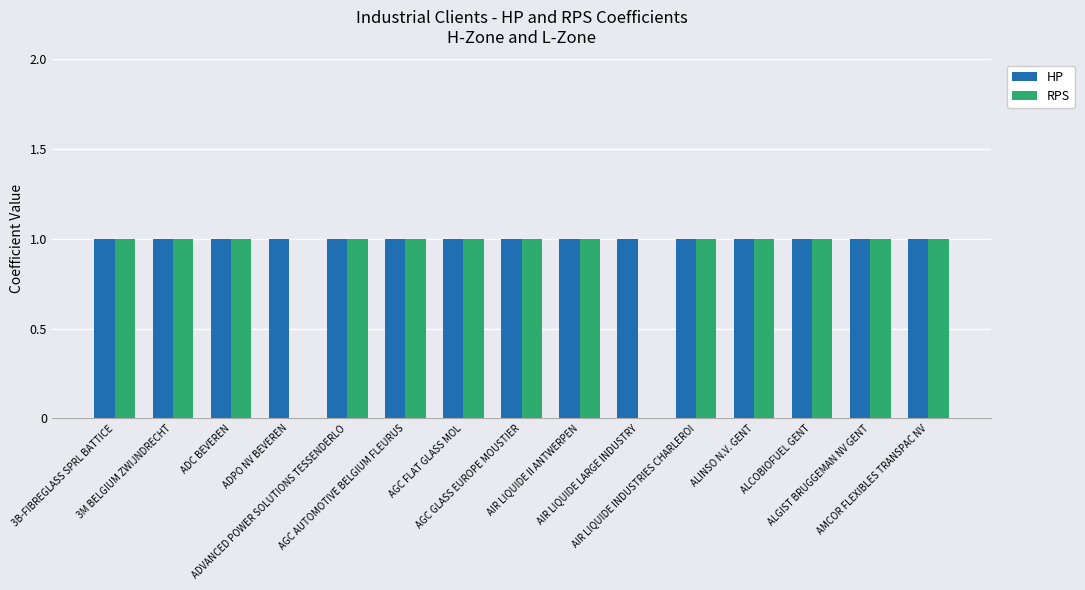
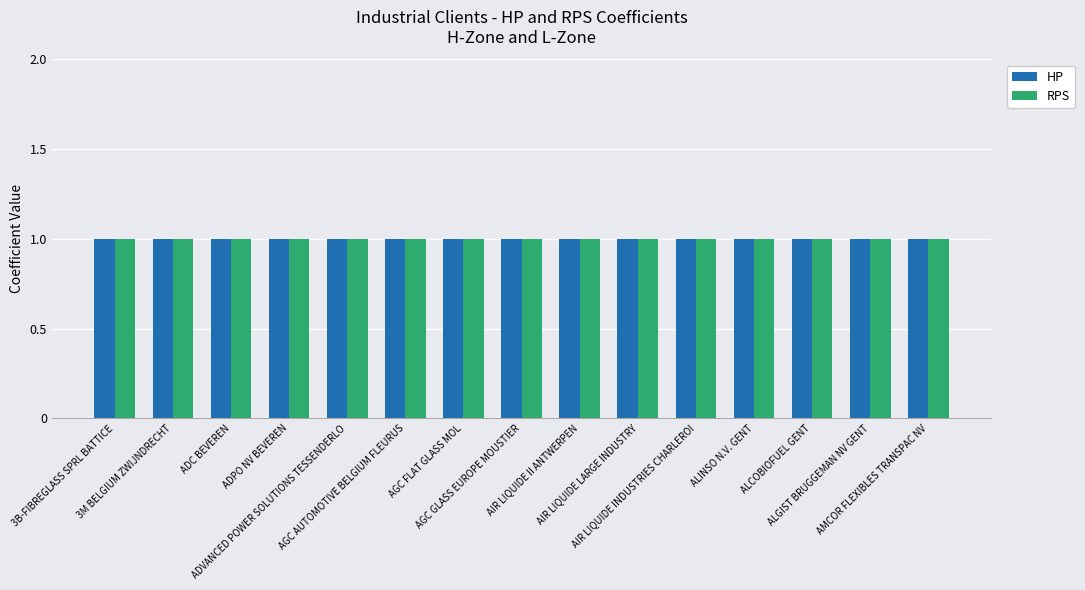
  {
    "HP": {
      "3B-FIBREGLASS SPRL BATTICE": 1,
      "3M BELGIUM ZWIJNDRECHT": 1,
      "ADC BEVEREN": 1,
      "ADPO NV BEVEREN": 1,
      "ADVANCED POWER SOLUTIONS TESSENDERLO": 1,
      "AGC AUTOMOTIVE BELGIUM FLEURUS": 1,
      "AGC FLAT GLASS MOL": 1,
      "AGC GLASS EUROPE MOUSTIER": 1,
      "AIR LIQUIDE II ANTWERPEN": 1,
      "AIR LIQUIDE LARGE INDUSTRY": 1,
      "AIR LIQUIDE INDUSTRIES CHARLEROI": 1,
      "ALINSO N.V. GENT": 1,
      "ALCOBIOFUEL GENT": 1,
      "ALGIST BRUGGEMAN NV GENT": 1,
      "AMCOR FLEXIBLES TRANSPAC NV": 1
    },
    "RPS": {
      "3B-FIBREGLASS SPRL BATTICE": 1,
      "3M BELGIUM ZWIJNDRECHT": 1,
      "ADC BEVEREN": 1,
-     "ADPO NV BEVEREN": 0,
+     "ADPO NV BEVEREN": 1,
      "ADVANCED POWER SOLUTIONS TESSENDERLO": 1,
      "AGC AUTOMOTIVE BELGIUM FLEURUS": 1,
      "AGC FLAT GLASS MOL": 1,
      "AGC GLASS EUROPE MOUSTIER": 1,
      "AIR LIQUIDE II ANTWERPEN": 1,
-     "AIR LIQUIDE LARGE INDUSTRY": 0,
+     "AIR LIQUIDE LARGE INDUSTRY": 1,
      "AIR LIQUIDE INDUSTRIES CHARLEROI": 1,
      "ALINSO N.V. GENT": 1,
      "ALCOBIOFUEL GENT": 1,
      "ALGIST BRUGGEMAN NV GENT": 1,
      "AMCOR FLEXIBLES TRANSPAC NV": 1
    }
  }
